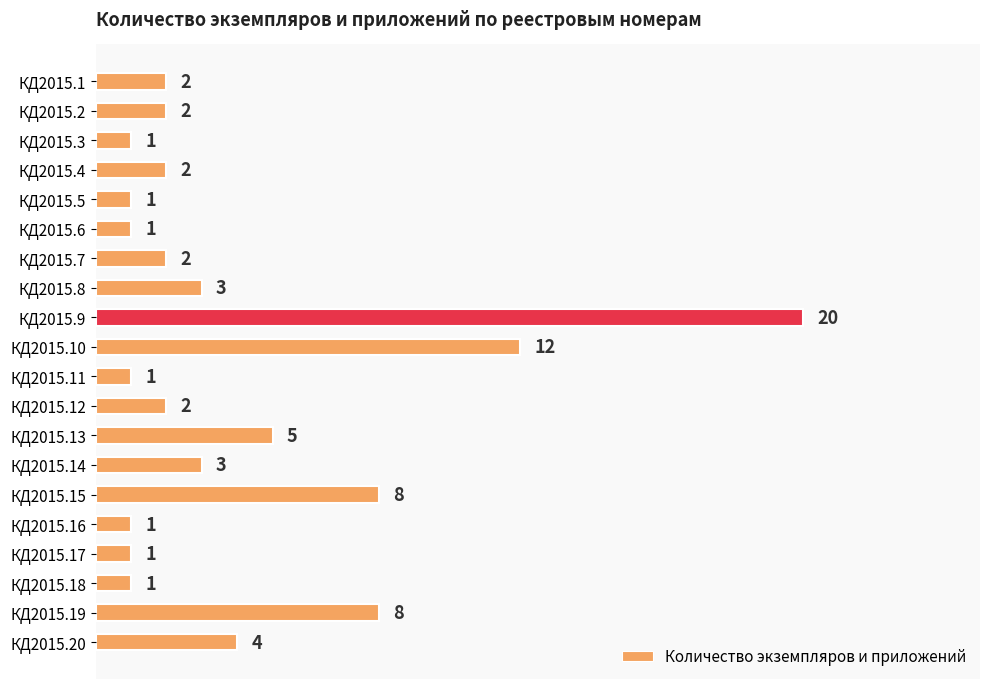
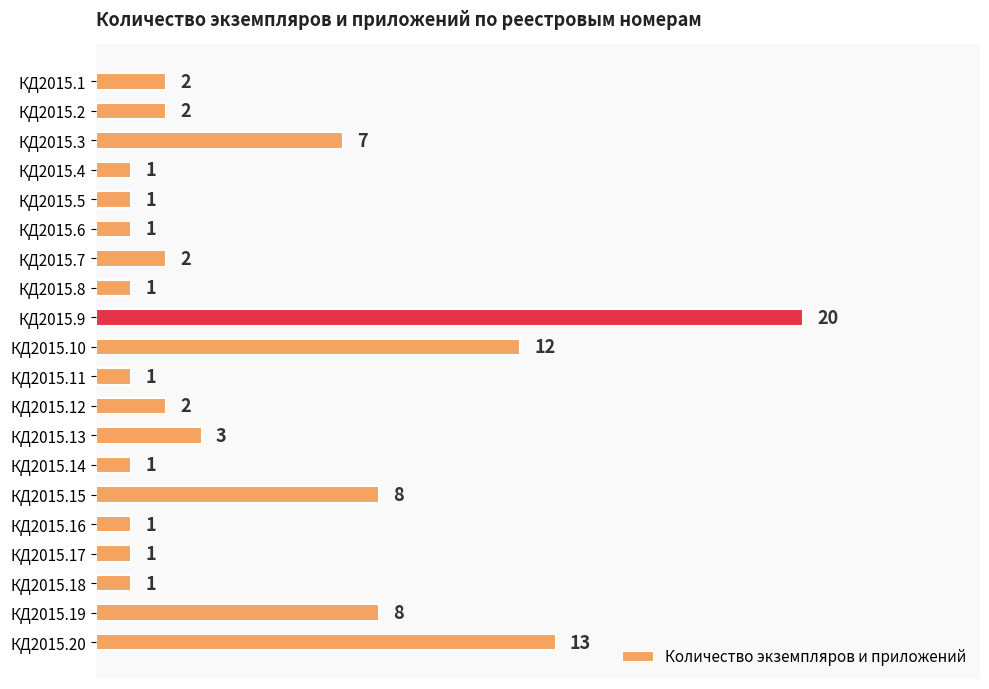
  {
    "КД2015.1": 2,
    "КД2015.2": 2,
-   "КД2015.3": 1,
-   "КД2015.4": 2,
+   "КД2015.3": 7,
+   "КД2015.4": 1,
    "КД2015.5": 1,
    "КД2015.6": 1,
    "КД2015.7": 2,
-   "КД2015.8": 3,
+   "КД2015.8": 1,
    "КД2015.9": 20,
    "КД2015.10": 12,
    "КД2015.11": 1,
    "КД2015.12": 2,
-   "КД2015.13": 5,
-   "КД2015.14": 3,
+   "КД2015.13": 3,
+   "КД2015.14": 1,
    "КД2015.15": 8,
    "КД2015.16": 1,
    "КД2015.17": 1,
    "КД2015.18": 1,
    "КД2015.19": 8,
-   "КД2015.20": 4
+   "КД2015.20": 13
  }
